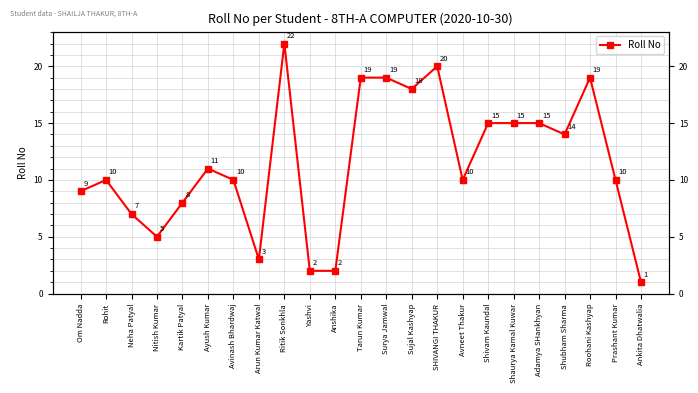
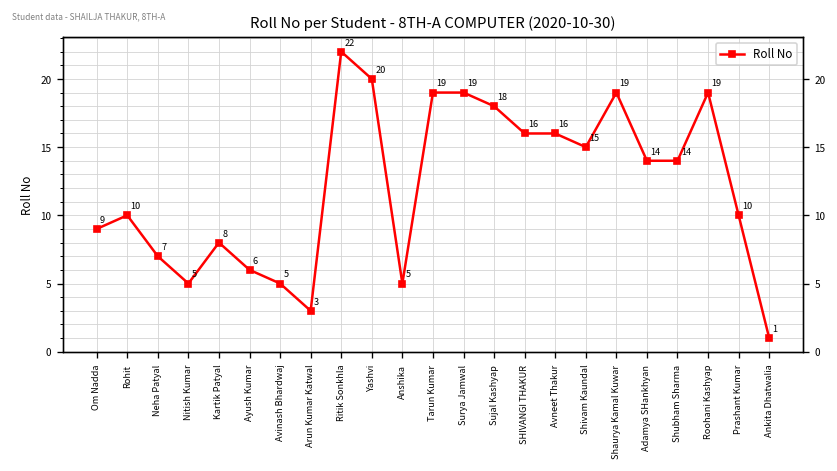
  {
    "Om Nadda": 9,
    "Rohit": 10,
    "Neha Patyal": 7,
    "Nitish Kumar": 5,
    "Kartik Patyal": 8,
-   "Ayush Kumar": 11,
-   "Avinash Bhardwaj": 10,
+   "Ayush Kumar": 6,
+   "Avinash Bhardwaj": 5,
    "Arun Kumar Katwal": 3,
    "Ritik Sonkhla": 22,
-   "Yashvi": 2,
-   "Anshika": 2,
+   "Yashvi": 20,
+   "Anshika": 5,
    "Tarun Kumar": 19,
    "Surya Jamwal": 19,
    "Sujal Kashyap": 18,
-   "SHIVANGI THAKUR": 20,
-   "Avneet Thakur": 10,
+   "SHIVANGI THAKUR": 16,
+   "Avneet Thakur": 16,
    "Shivam Kaundal": 15,
-   "Shaurya Kamal Kuwar": 15,
-   "Adamya SHankhyan": 15,
+   "Shaurya Kamal Kuwar": 19,
+   "Adamya SHankhyan": 14,
    "Shubham Sharma": 14,
    "Roohani Kashyap": 19,
    "Prashant Kumar": 10,
    "Ankita Dhatwalia": 1
  }
